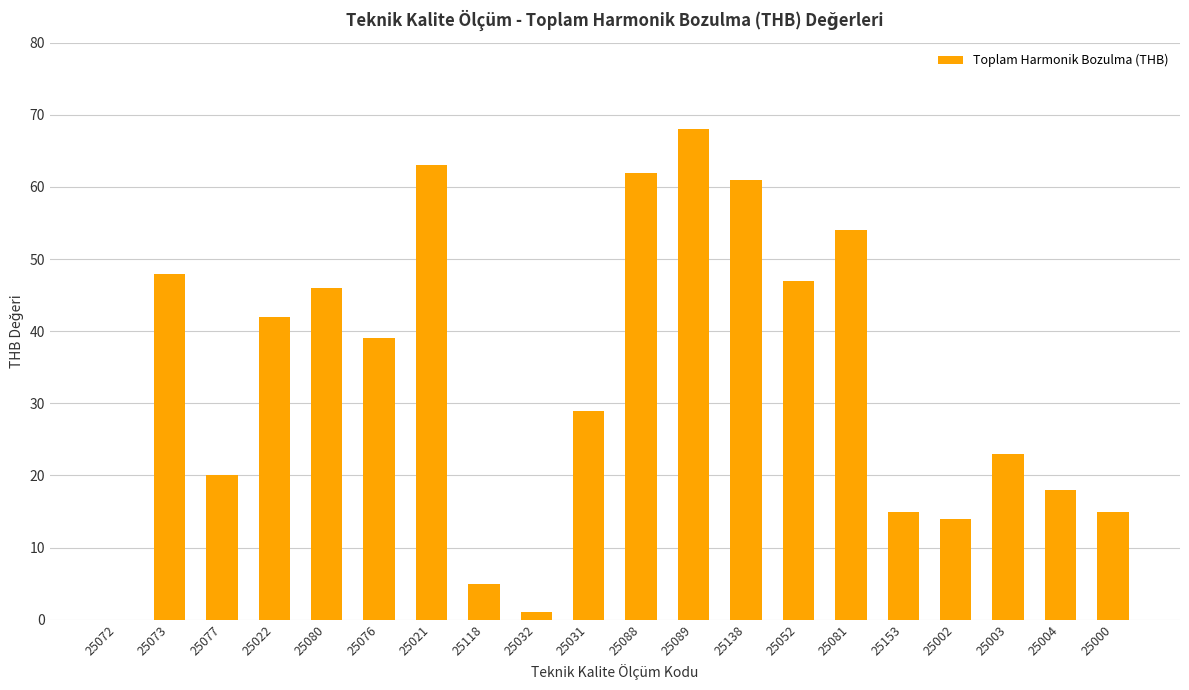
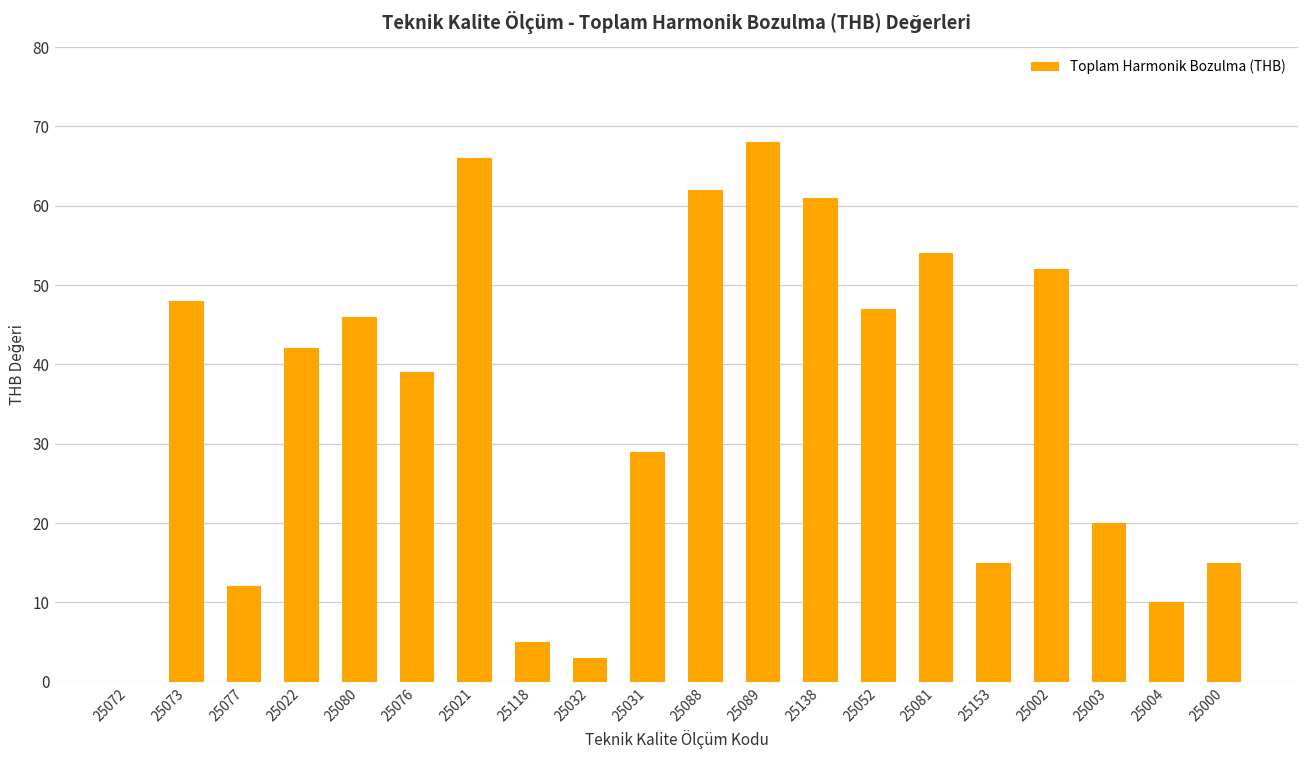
  {
    "25072": 0,
    "25073": 48,
-   "25077": 20,
+   "25077": 12,
    "25022": 42,
    "25080": 46,
    "25076": 39,
-   "25021": 63,
+   "25021": 66,
    "25118": 5,
-   "25032": 1,
+   "25032": 3,
    "25031": 29,
    "25088": 62,
    "25089": 68,
    "25138": 61,
    "25052": 47,
    "25081": 54,
    "25153": 15,
-   "25002": 14,
-   "25003": 23,
-   "25004": 18,
+   "25002": 52,
+   "25003": 20,
+   "25004": 10,
    "25000": 15
  }
